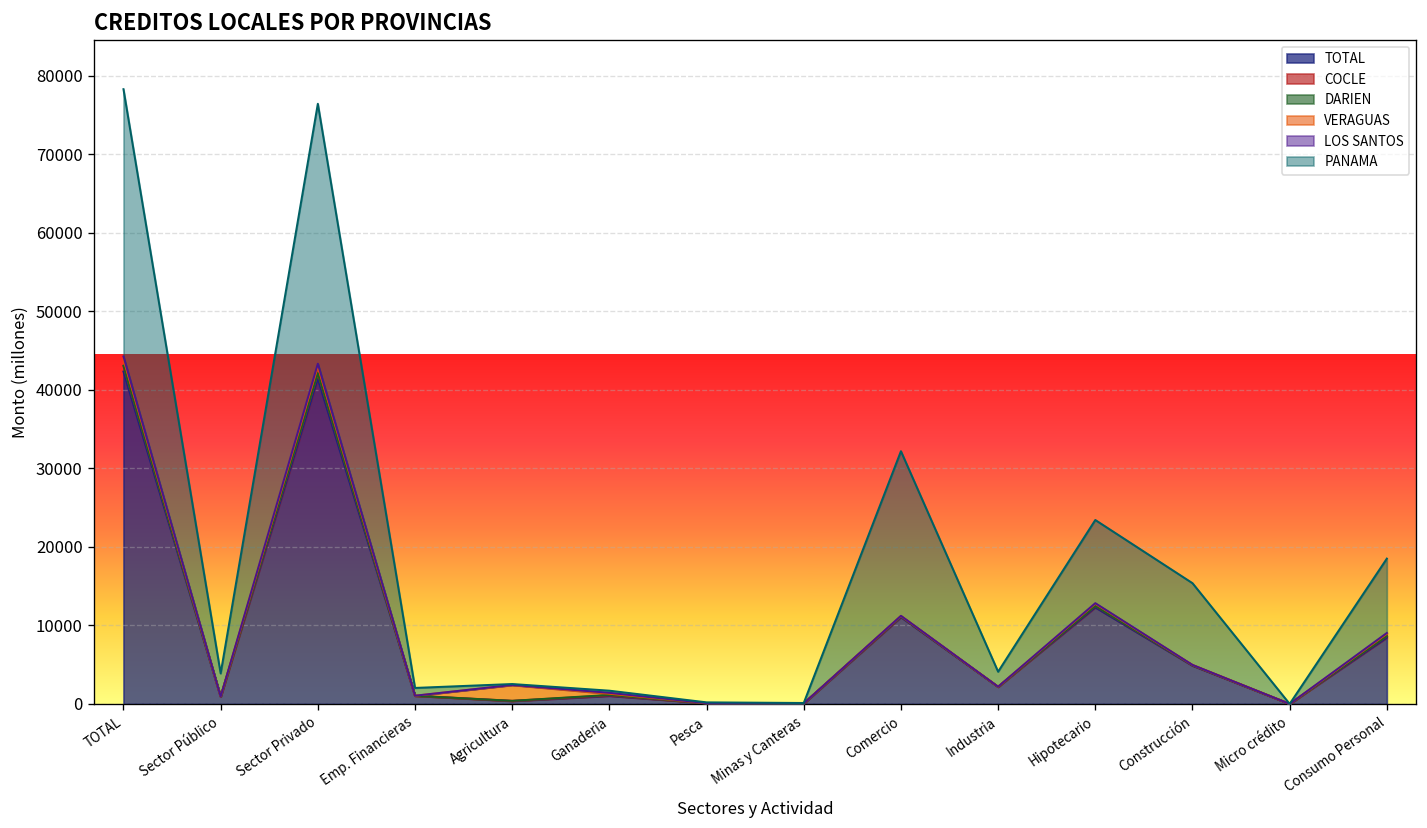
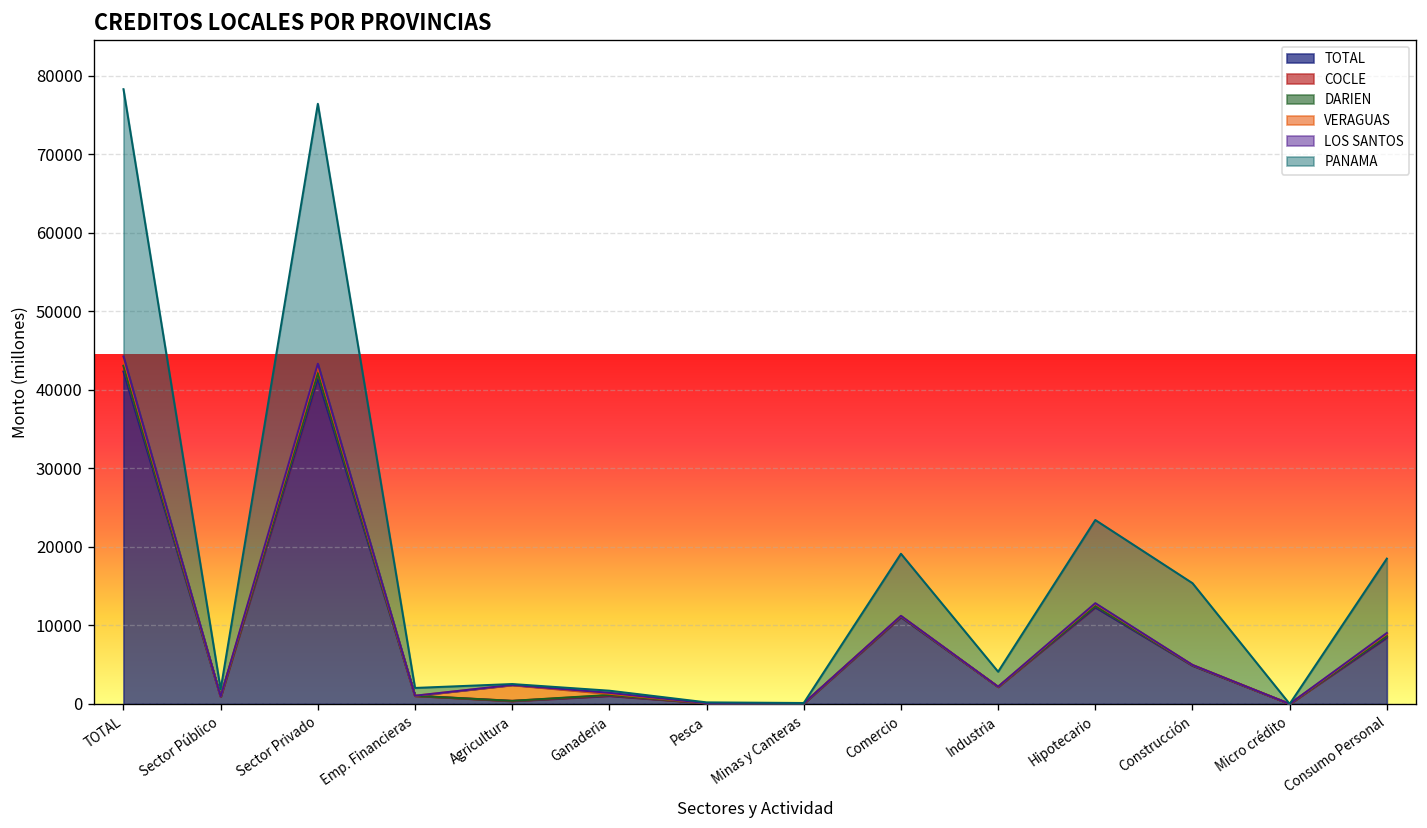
  {
    "DARIEN": {
      "TOTAL": 1000,
      "Sector Privado": 1000
    },
    "PANAMA": {
      "TOTAL": 34000,
-     "Sector Público": 3000,
+     "Sector Público": 1000,
      "Sector Privado": 33000,
      "Emp. Financieras": 1000,
-     "Comercio": 21000,
+     "Comercio": 8000,
      "Industria": 2000,
      "Hipotecario": 11000,
      "Construcción": 10000,
      "Consumo Personal": 9000
    }
  }
